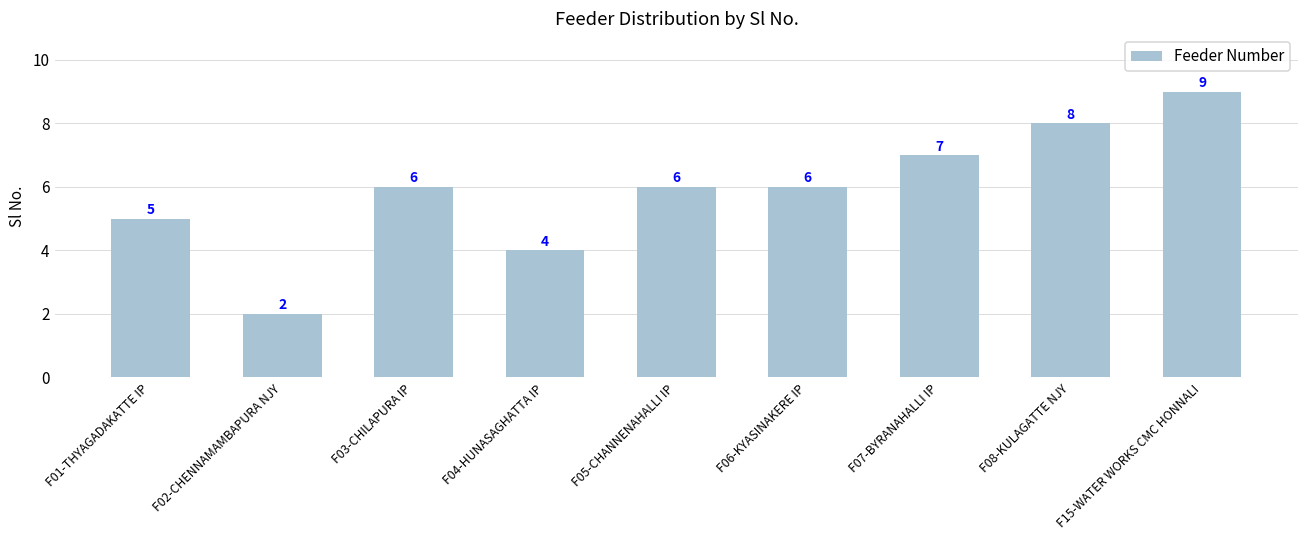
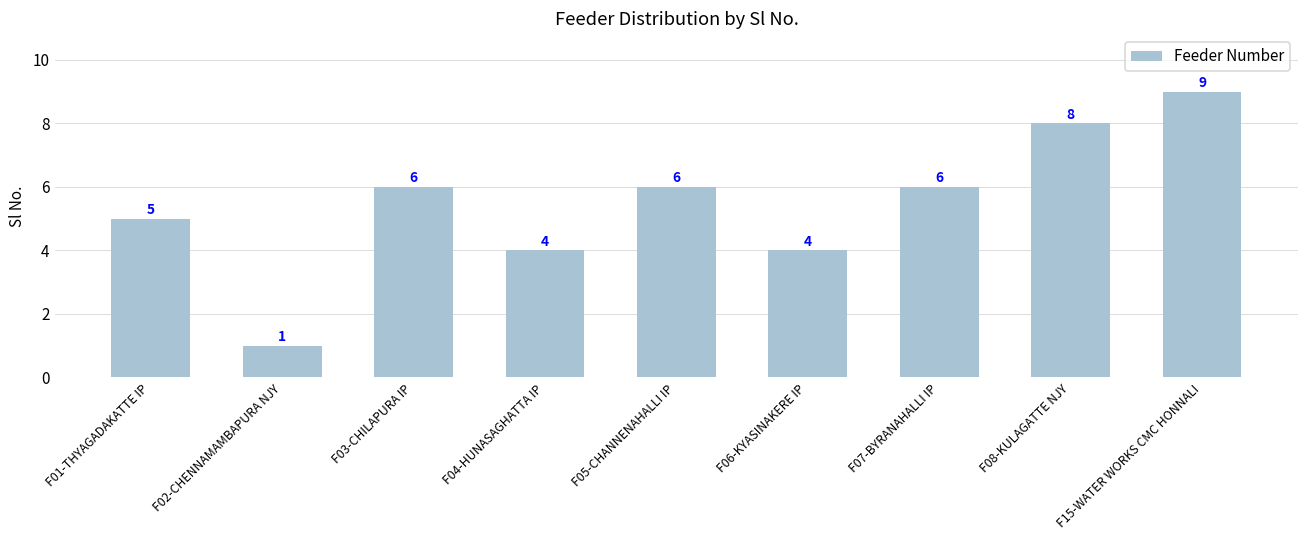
  {
    "F01-THYAGADAKATTE IP": 5,
-   "F02-CHENNAMAMBAPURA NJY": 2,
+   "F02-CHENNAMAMBAPURA NJY": 1,
    "F03-CHILAPURA IP": 6,
    "F04-HUNASAGHATTA IP": 4,
    "F05-CHANNENAHALLI IP": 6,
-   "F06-KYASINAKERE IP": 6,
-   "F07-BYRANAHALLI IP": 7,
+   "F06-KYASINAKERE IP": 4,
+   "F07-BYRANAHALLI IP": 6,
    "F08-KULAGATTE NJY": 8,
    "F15-WATER WORKS CMC HONNALI": 9
  }
